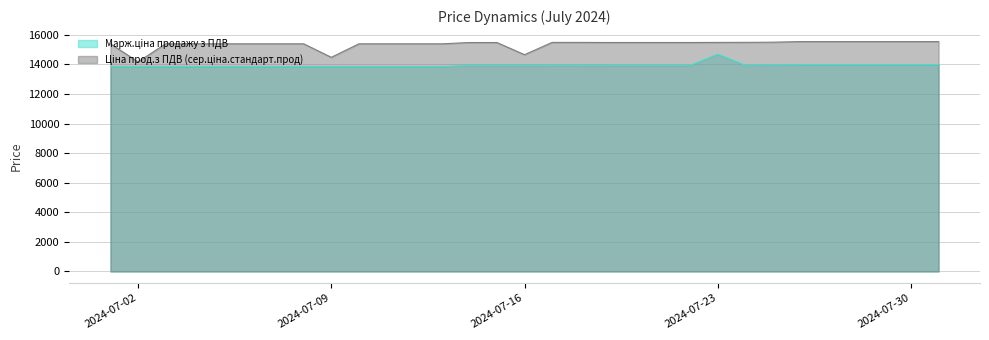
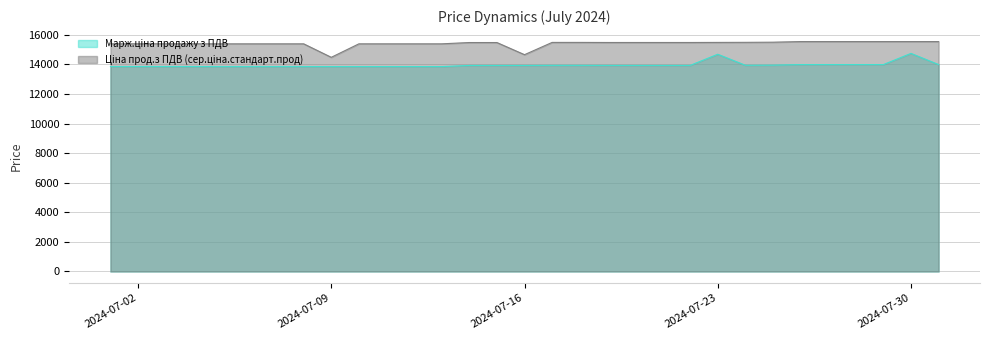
  {
    "Марж.ціна продажу з ПДВ": {
      "2024-07-02": 13900,
      "2024-07-09": 13900,
      "2024-07-16": 13900,
      "2024-07-23": 14700,
-     "2024-07-30": 14000
+     "2024-07-30": 14700
    },
    "Ціна прод.з ПДВ (сер.ціна.стандарт.прод)": {
-     "2024-07-02": 14200,
+     "2024-07-02": 15400,
      "2024-07-09": 14500,
      "2024-07-16": 14700,
      "2024-07-23": 15500,
      "2024-07-30": 15500
    }
  }
